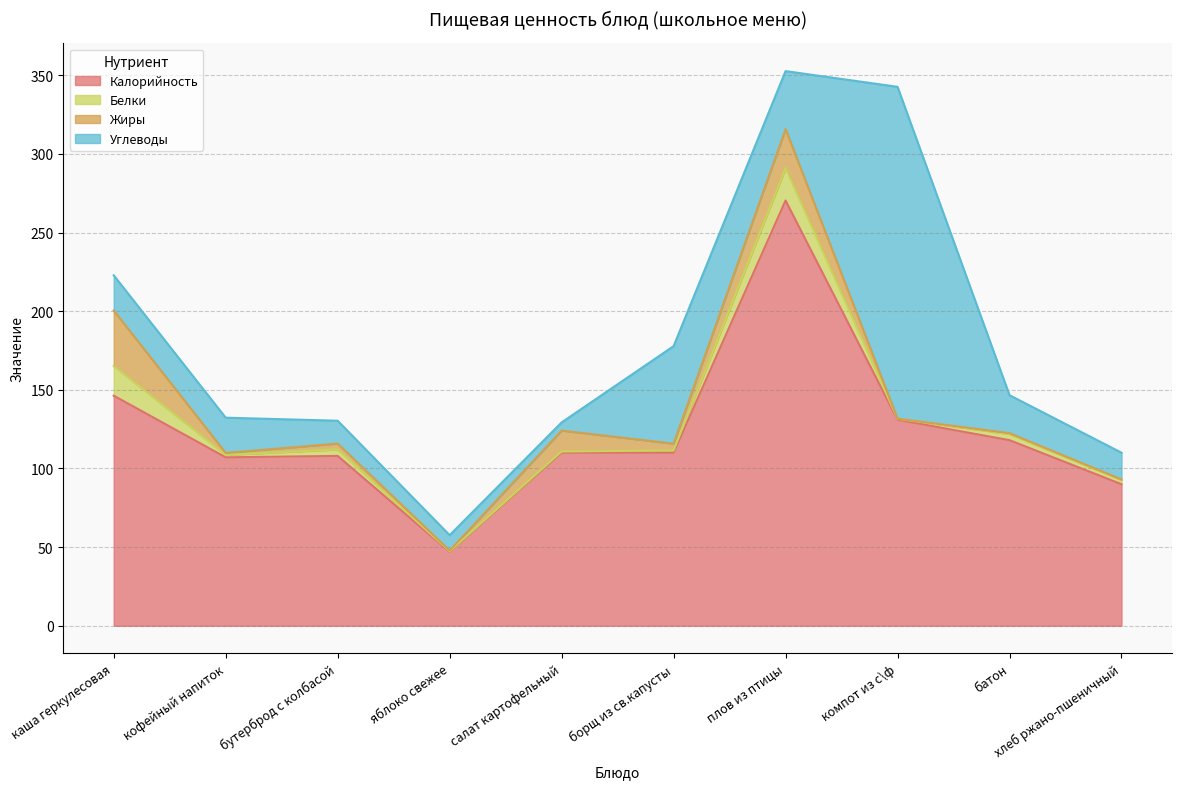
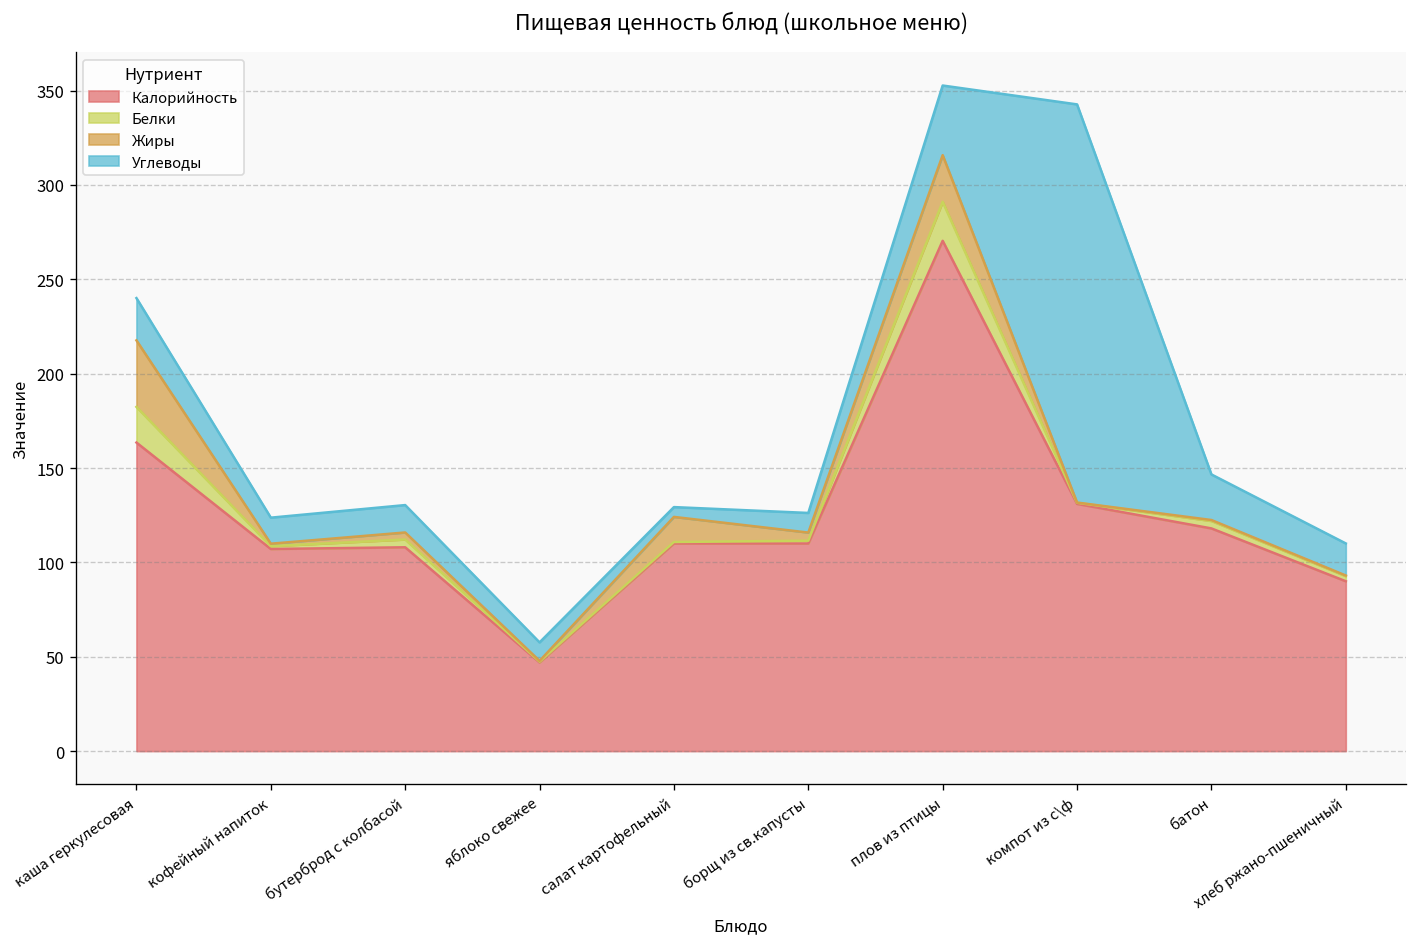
  {
    "Калорийность": {
-     "каша геркулесовая": 146,
+     "каша геркулесовая": 164,
      "бутерброд с колбасой": 108,
      "плов из птицы": 270,
      "батон": 118,
      "хлеб ржано-пшеничный": 90
    },
    "Углеводы": {
      "каша геркулесовая": 22,
-     "кофейный напиток": 22,
+     "кофейный напиток": 14,
      "бутерброд с колбасой": 15,
      "яблоко свежее": 10,
      "салат картофельный": 5,
-     "борщ из св.капусты": 62,
+     "борщ из св.капусты": 10,
      "плов из птицы": 37,
      "компот из с\\ф": 211,
      "батон": 24,
      "хлеб ржано-пшеничный": 17
    }
  }
